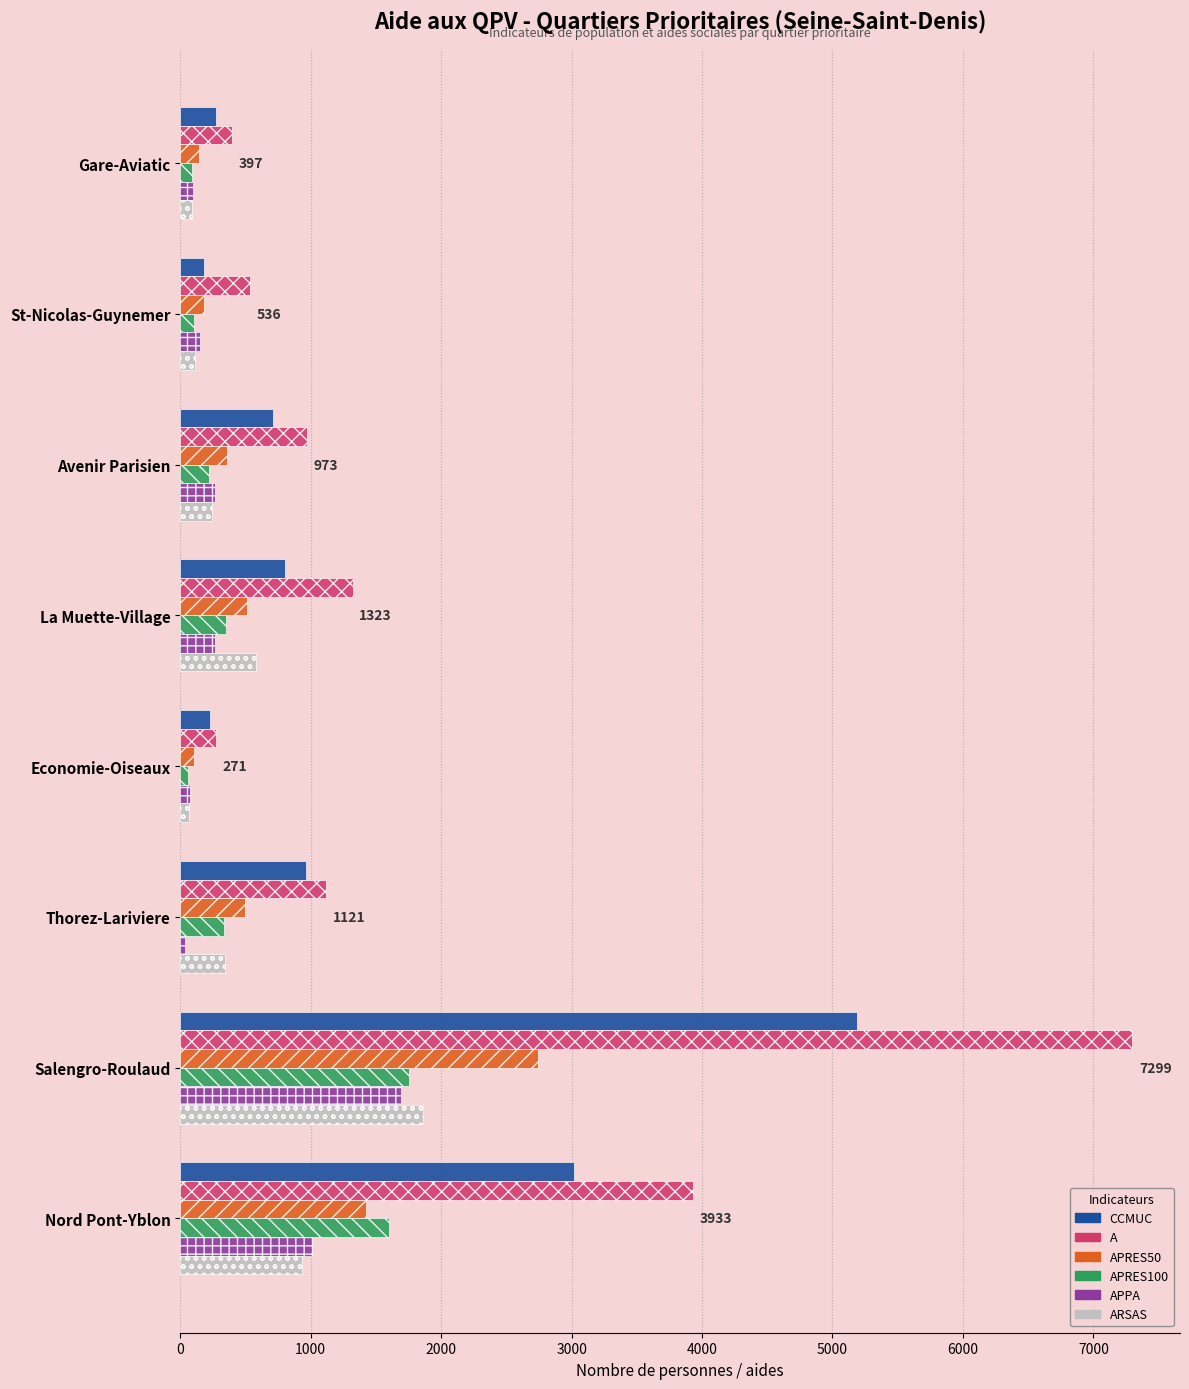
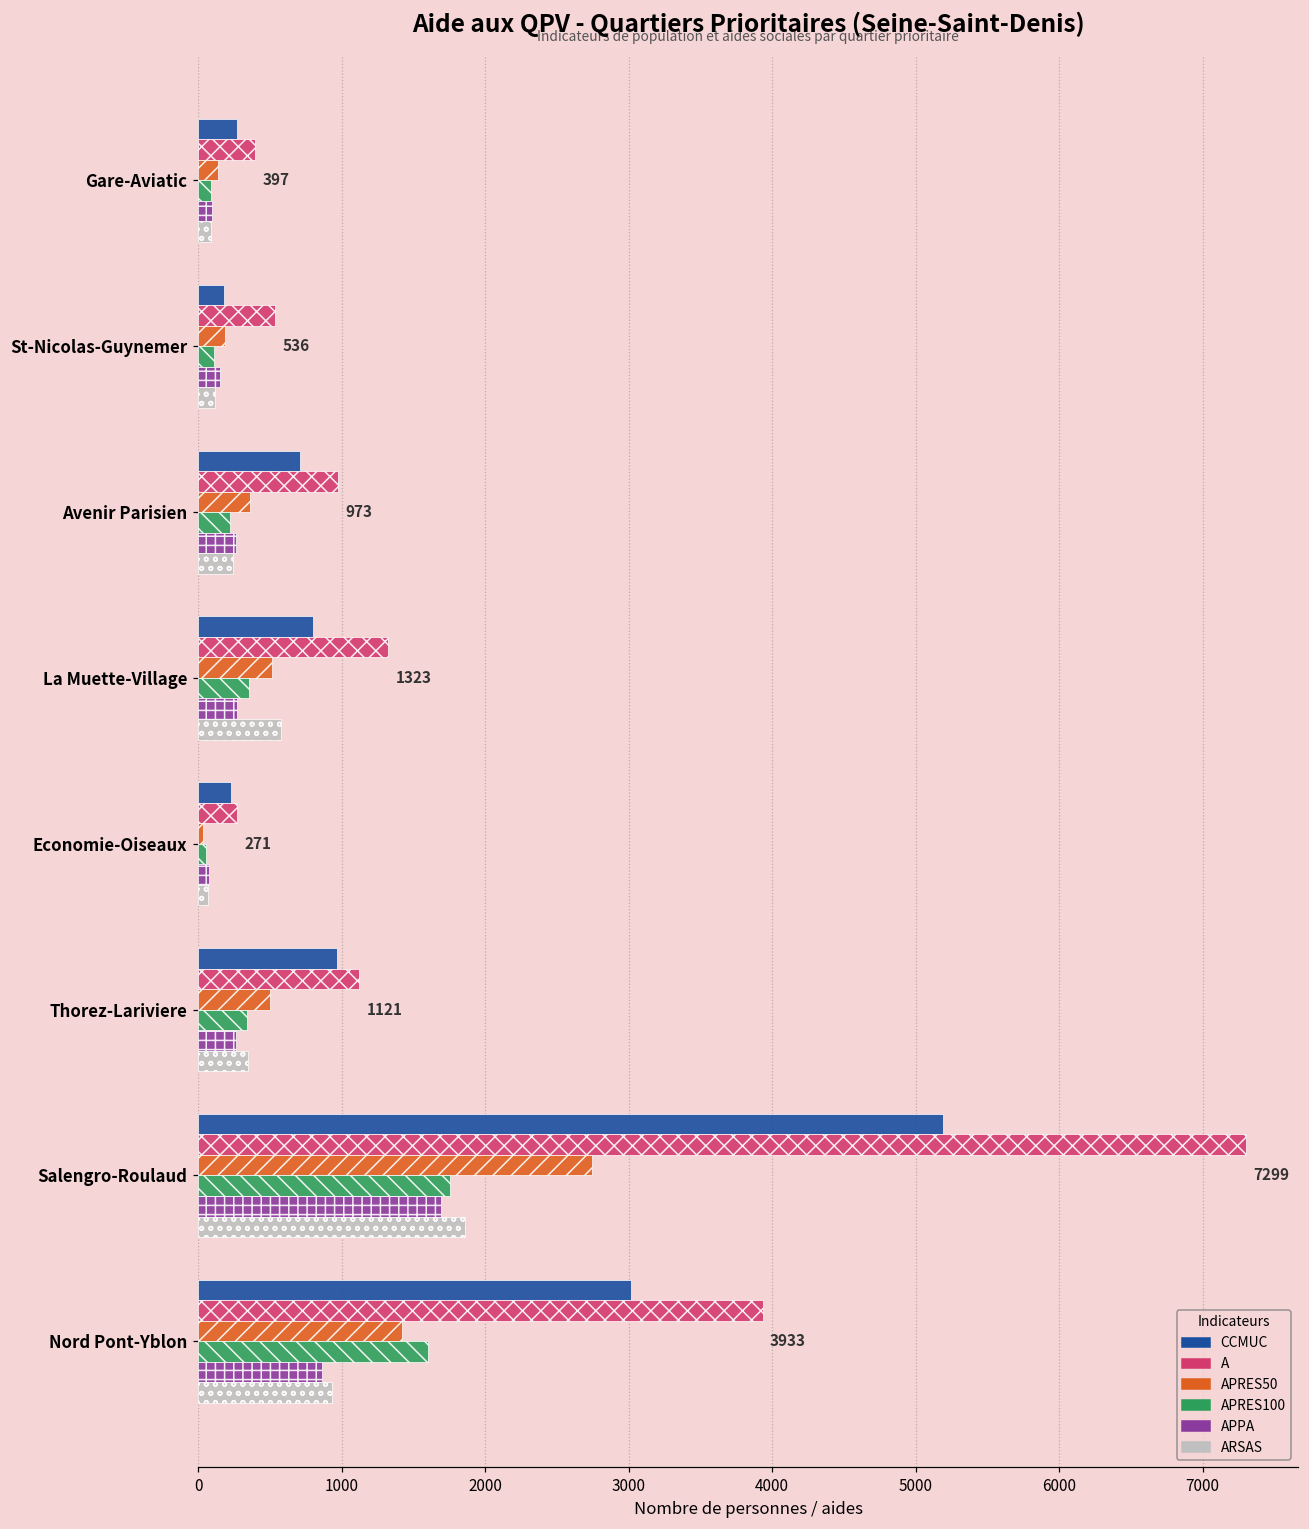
  {
    "CCMUC": {
      "Gare-Aviatic": 270,
      "St-Nicolas-Guynemer": 180,
      "Avenir Parisien": 710,
      "La Muette-Village": 800,
      "Economie-Oiseaux": 230,
      "Thorez-Lariviere": 960,
      "Salengro-Roulaud": 5190,
      "Nord Pont-Yblon": 3020
    },
    "A": {
      "Gare-Aviatic": 397,
      "St-Nicolas-Guynemer": 536,
      "Avenir Parisien": 973,
      "La Muette-Village": 1323,
      "Economie-Oiseaux": 271,
      "Thorez-Lariviere": 1121,
      "Salengro-Roulaud": 7299,
      "Nord Pont-Yblon": 3933
    },
    "APRES50": {
      "Gare-Aviatic": 140,
      "St-Nicolas-Guynemer": 190,
      "Avenir Parisien": 360,
      "La Muette-Village": 510,
-     "Economie-Oiseaux": 100,
+     "Economie-Oiseaux": 30,
      "Thorez-Lariviere": 500,
      "Salengro-Roulaud": 2740,
      "Nord Pont-Yblon": 1420
    },
    "APRES100": {
      "Gare-Aviatic": 90,
      "St-Nicolas-Guynemer": 110,
      "Avenir Parisien": 220,
      "La Muette-Village": 350,
      "Economie-Oiseaux": 60,
      "Thorez-Lariviere": 340,
      "Salengro-Roulaud": 1760,
      "Nord Pont-Yblon": 1600
    },
    "APPA": {
      "Gare-Aviatic": 100,
      "St-Nicolas-Guynemer": 150,
      "Avenir Parisien": 260,
      "La Muette-Village": 270,
      "Economie-Oiseaux": 80,
-     "Thorez-Lariviere": 40,
+     "Thorez-Lariviere": 260,
      "Salengro-Roulaud": 1690,
-     "Nord Pont-Yblon": 1020
+     "Nord Pont-Yblon": 860
    },
    "ARSAS": {
      "Gare-Aviatic": 90,
      "St-Nicolas-Guynemer": 120,
      "Avenir Parisien": 240,
      "La Muette-Village": 580,
      "Economie-Oiseaux": 70,
      "Thorez-Lariviere": 340,
      "Salengro-Roulaud": 1860,
      "Nord Pont-Yblon": 930
    }
  }
